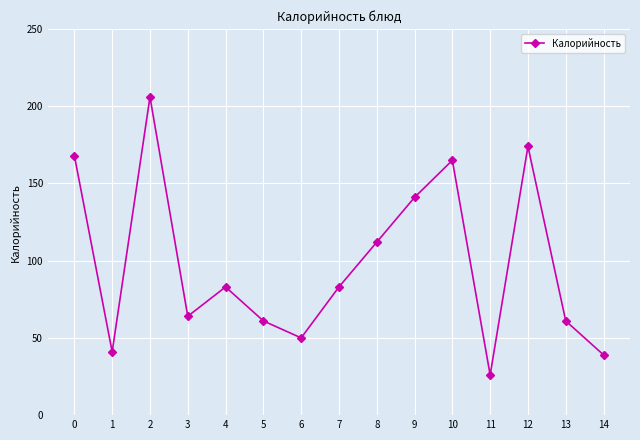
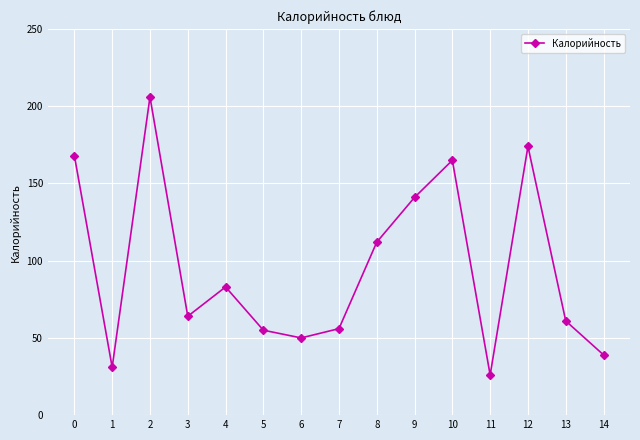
  {
    "0": 168,
-   "1": 41,
+   "1": 31,
    "2": 206,
    "3": 64,
    "4": 83,
-   "5": 61,
+   "5": 55,
    "6": 50,
-   "7": 83,
+   "7": 56,
    "8": 112,
    "9": 141,
    "10": 165,
    "11": 26,
    "12": 174,
    "13": 61,
    "14": 39
  }
